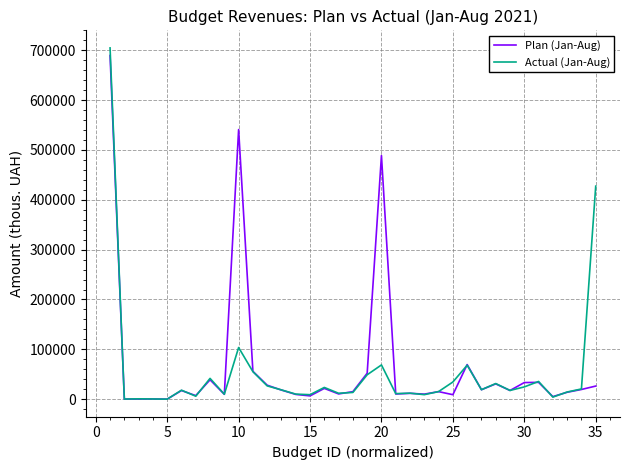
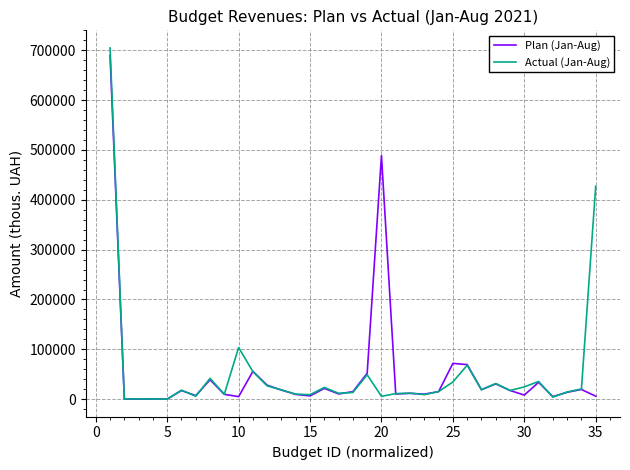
  {
    "Plan (Jan-Aug)": {
-     "10": 540000,
+     "10": 10000,
      "20": 490000,
-     "25": 10000,
-     "30": 30000,
-     "35": 30000
+     "25": 70000,
+     "30": 10000,
+     "35": 10000
    },
    "Actual (Jan-Aug)": {
      "10": 100000,
-     "20": 70000,
+     "20": 10000,
      "25": 30000,
      "30": 20000,
      "35": 430000
    }
  }
